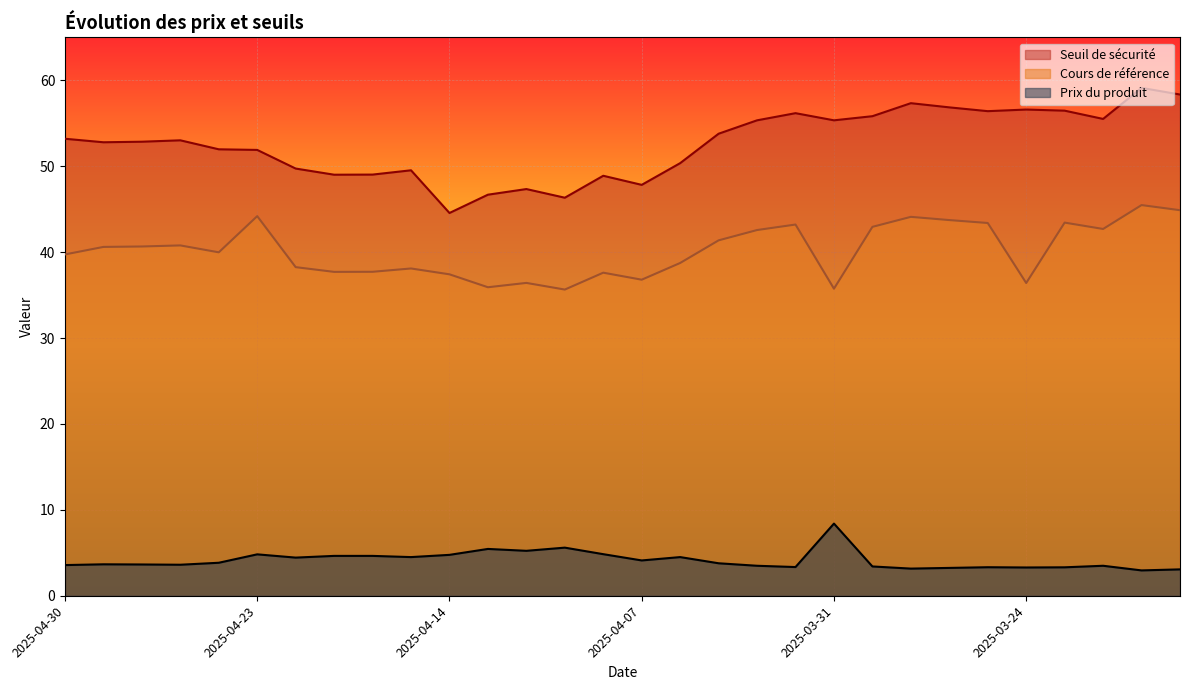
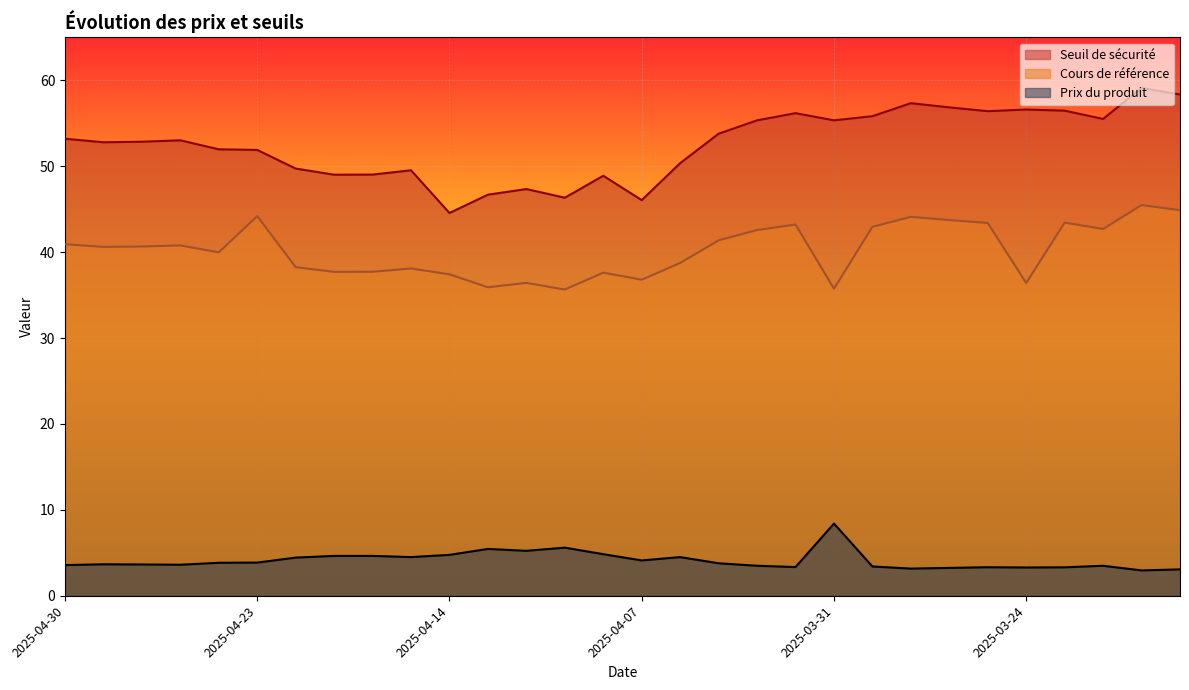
  {
    "Seuil de sécurité": {
      "2025-04-30": 53,
      "2025-04-23": 52,
      "2025-04-14": 45,
-     "2025-04-07": 48,
+     "2025-04-07": 46,
      "2025-03-31": 55,
      "2025-03-24": 57
    },
    "Cours de référence": {
-     "2025-04-30": 40,
+     "2025-04-30": 41,
      "2025-04-23": 44,
      "2025-04-14": 37,
      "2025-04-07": 37,
      "2025-03-31": 36,
      "2025-03-24": 36
    },
    "Prix du produit": {
      "2025-04-30": 4,
-     "2025-04-23": 5,
+     "2025-04-23": 4,
      "2025-04-14": 5,
      "2025-04-07": 4,
      "2025-03-31": 8,
      "2025-03-24": 3
    }
  }
